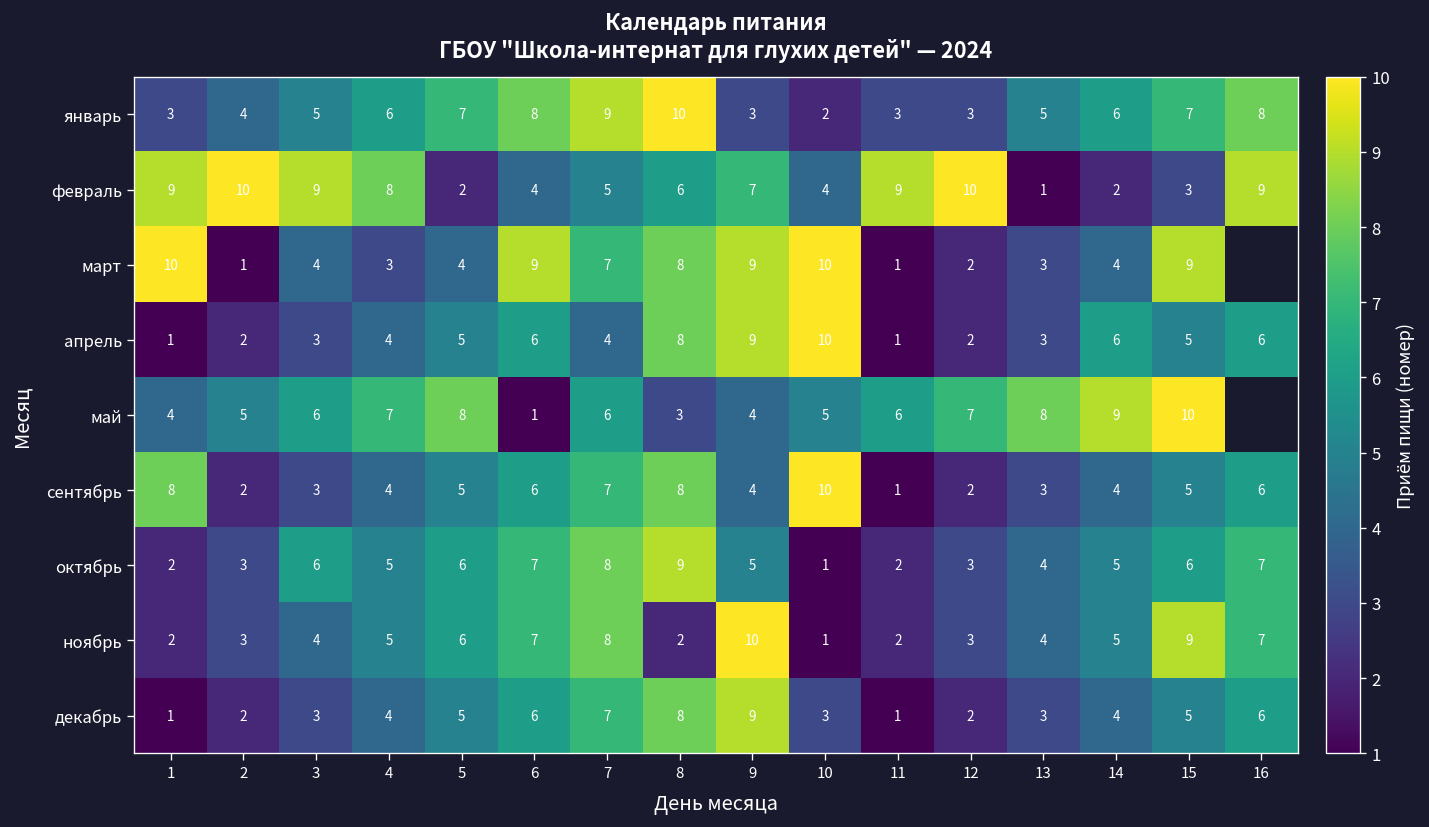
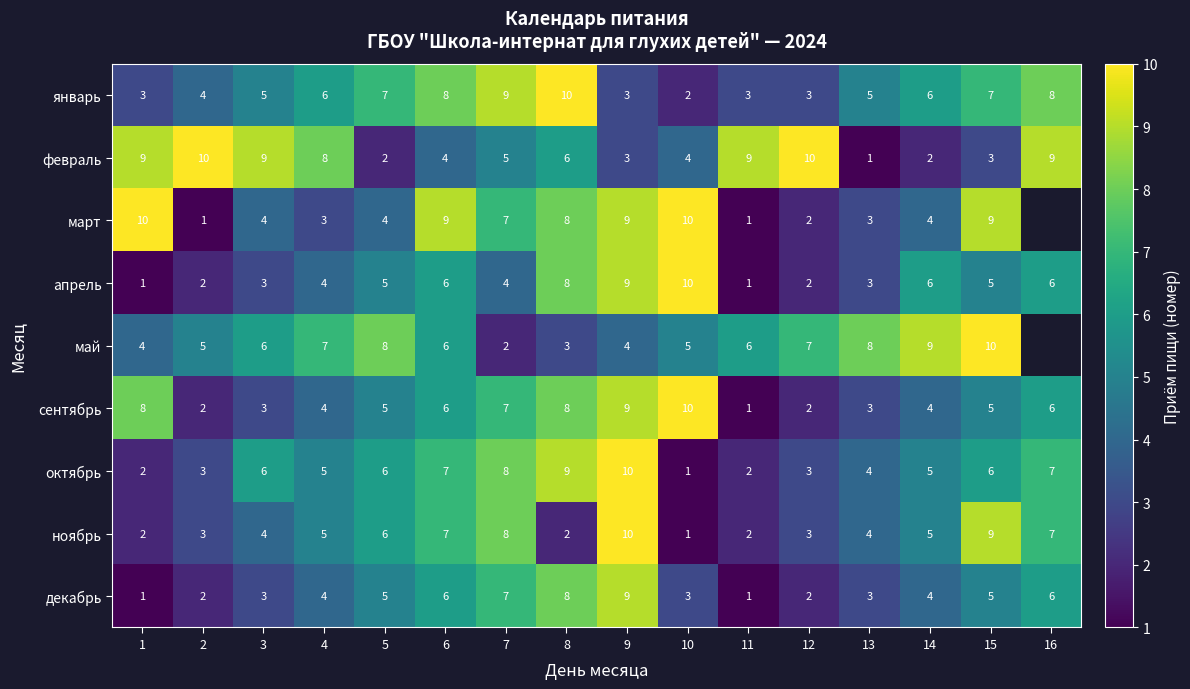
  {
    "январь": {
      "1": 3,
      "2": 4,
      "3": 5,
      "4": 6,
      "5": 7,
      "6": 8,
      "7": 9,
      "8": 10,
      "9": 3,
      "10": 2,
      "11": 3,
      "12": 3,
      "13": 5,
      "14": 6,
      "15": 7,
      "16": 8
    },
    "февраль": {
      "1": 9,
      "2": 10,
      "3": 9,
      "4": 8,
      "5": 2,
      "6": 4,
      "7": 5,
      "8": 6,
-     "9": 7,
+     "9": 3,
      "10": 4,
      "11": 9,
      "12": 10,
      "13": 1,
      "14": 2,
      "15": 3,
      "16": 9
    },
    "март": {
      "1": 10,
      "2": 1,
      "3": 4,
      "4": 3,
      "5": 4,
      "6": 9,
      "7": 7,
      "8": 8,
      "9": 9,
      "10": 10,
      "11": 1,
      "12": 2,
      "13": 3,
      "14": 4,
      "15": 9
    },
    "апрель": {
      "1": 1,
      "2": 2,
      "3": 3,
      "4": 4,
      "5": 5,
      "6": 6,
      "7": 4,
      "8": 8,
      "9": 9,
      "10": 10,
      "11": 1,
      "12": 2,
      "13": 3,
      "14": 6,
      "15": 5,
      "16": 6
    },
    "май": {
      "1": 4,
      "2": 5,
      "3": 6,
      "4": 7,
      "5": 8,
-     "6": 1,
-     "7": 6,
+     "6": 6,
+     "7": 2,
      "8": 3,
      "9": 4,
      "10": 5,
      "11": 6,
      "12": 7,
      "13": 8,
      "14": 9,
      "15": 10
    },
    "сентябрь": {
      "1": 8,
      "2": 2,
      "3": 3,
      "4": 4,
      "5": 5,
      "6": 6,
      "7": 7,
      "8": 8,
-     "9": 4,
+     "9": 9,
      "10": 10,
      "11": 1,
      "12": 2,
      "13": 3,
      "14": 4,
      "15": 5,
      "16": 6
    },
    "октябрь": {
      "1": 2,
      "2": 3,
      "3": 6,
      "4": 5,
      "5": 6,
      "6": 7,
      "7": 8,
      "8": 9,
-     "9": 5,
+     "9": 10,
      "10": 1,
      "11": 2,
      "12": 3,
      "13": 4,
      "14": 5,
      "15": 6,
      "16": 7
    },
    "ноябрь": {
      "1": 2,
      "2": 3,
      "3": 4,
      "4": 5,
      "5": 6,
      "6": 7,
      "7": 8,
      "8": 2,
      "9": 10,
      "10": 1,
      "11": 2,
      "12": 3,
      "13": 4,
      "14": 5,
      "15": 9,
      "16": 7
    },
    "декабрь": {
      "1": 1,
      "2": 2,
      "3": 3,
      "4": 4,
      "5": 5,
      "6": 6,
      "7": 7,
      "8": 8,
      "9": 9,
      "10": 3,
      "11": 1,
      "12": 2,
      "13": 3,
      "14": 4,
      "15": 5,
      "16": 6
    }
  }
